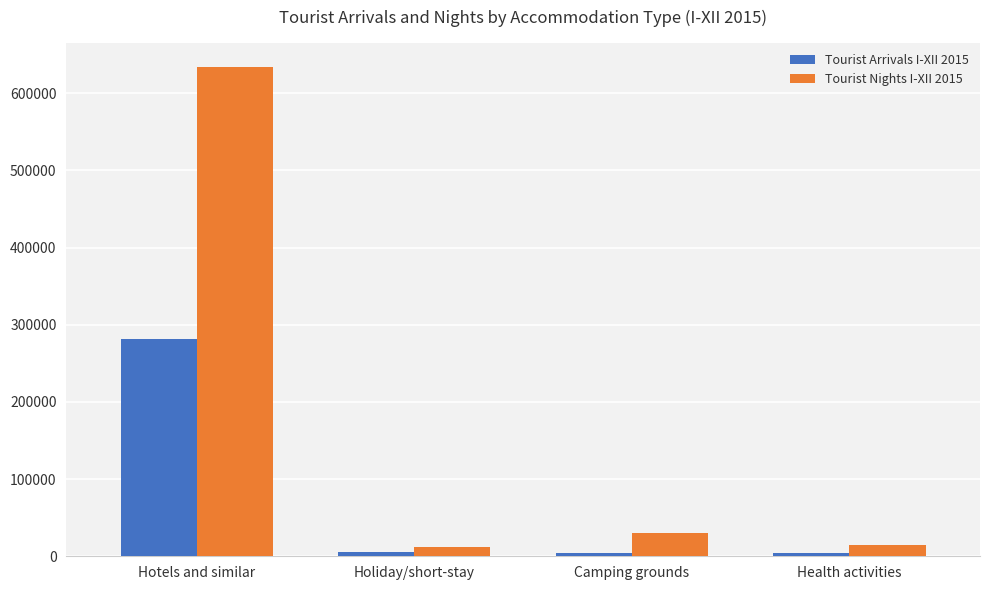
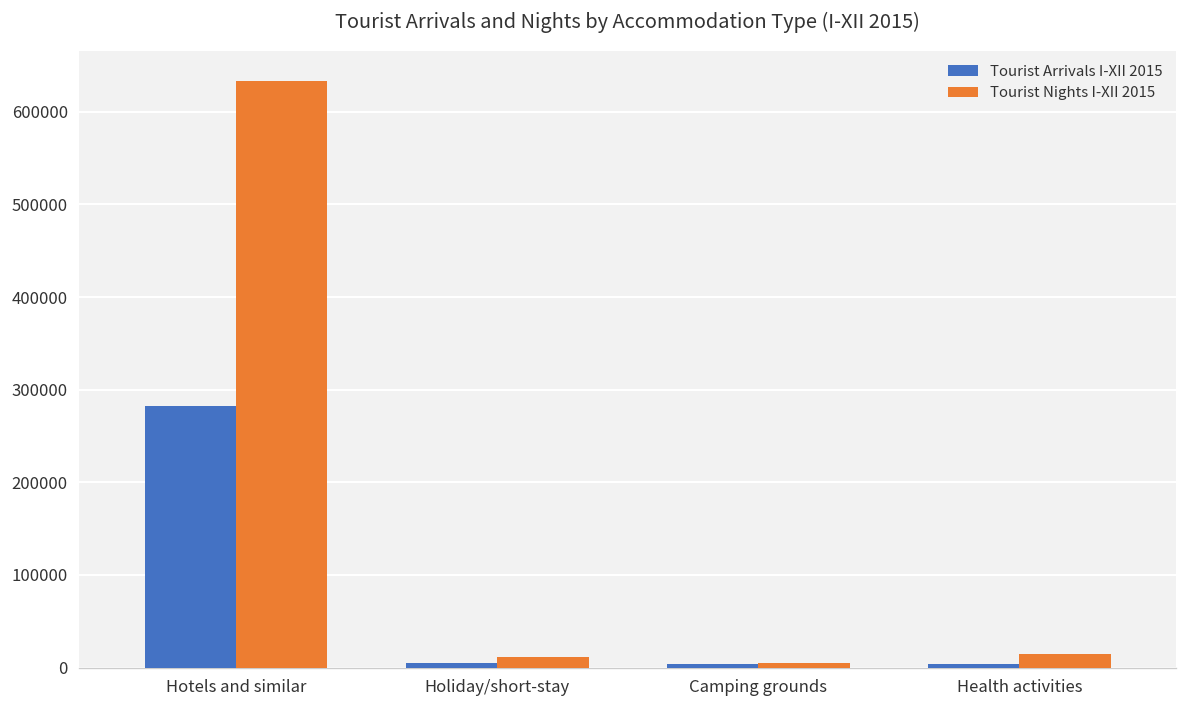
  {
    "Tourist Arrivals I-XII 2015": {
      "Hotels and similar": 280000,
      "Holiday/short-stay": 0,
      "Camping grounds": 0,
      "Health activities": 0
    },
    "Tourist Nights I-XII 2015": {
      "Hotels and similar": 630000,
      "Holiday/short-stay": 10000,
-     "Camping grounds": 30000,
+     "Camping grounds": 0,
      "Health activities": 10000
    }
  }
